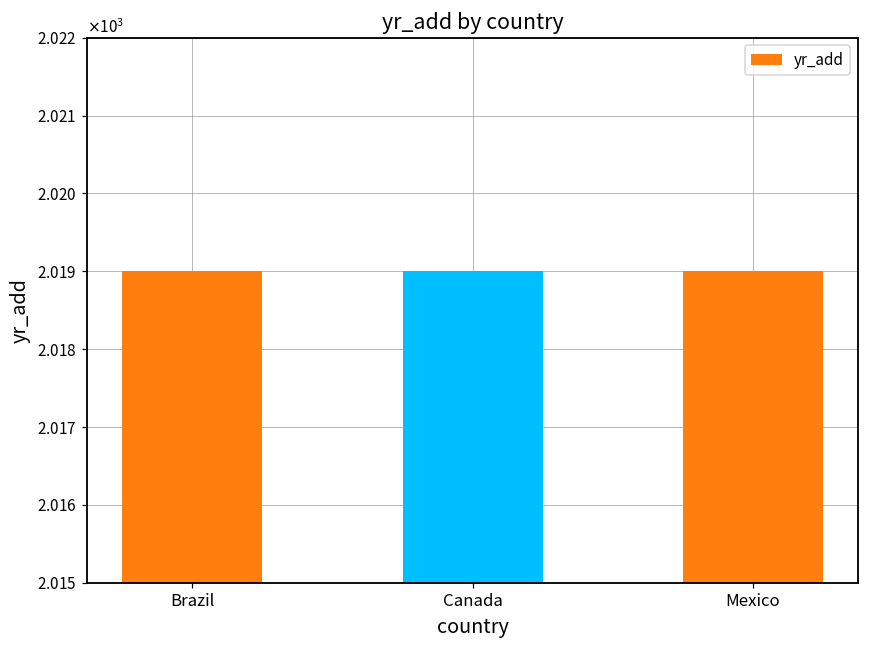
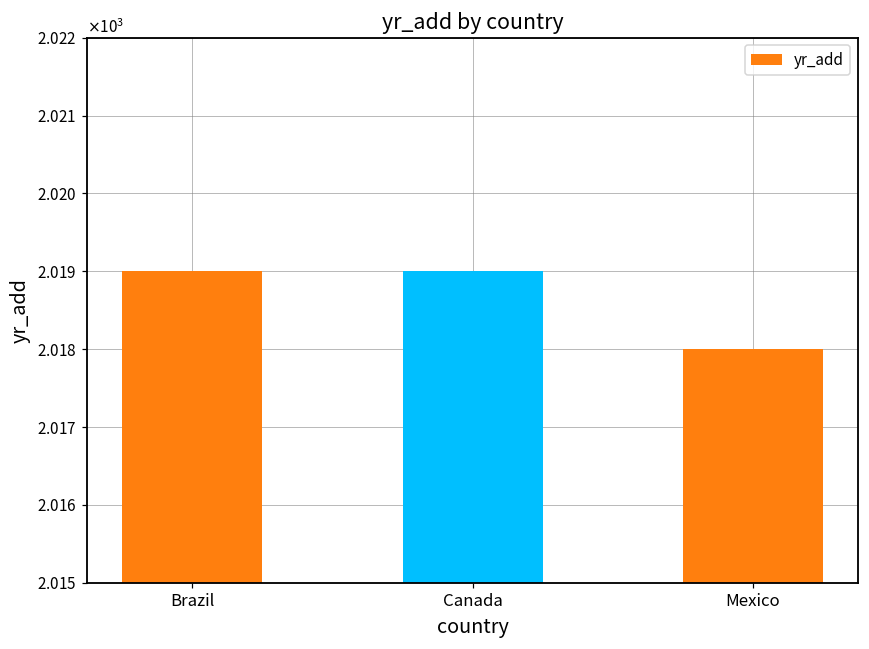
  {
    "Brazil": 2019,
    "Canada": 2019,
-   "Mexico": 2019
+   "Mexico": 2018
  }
